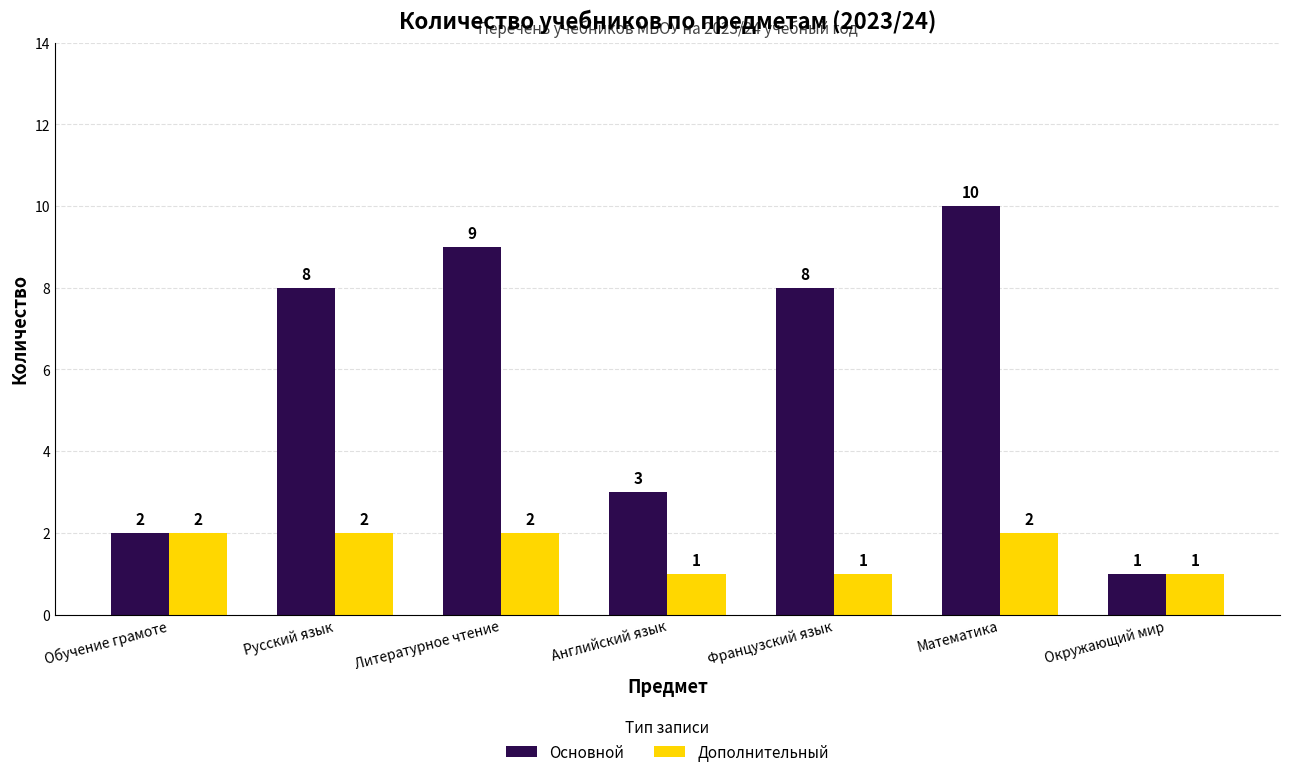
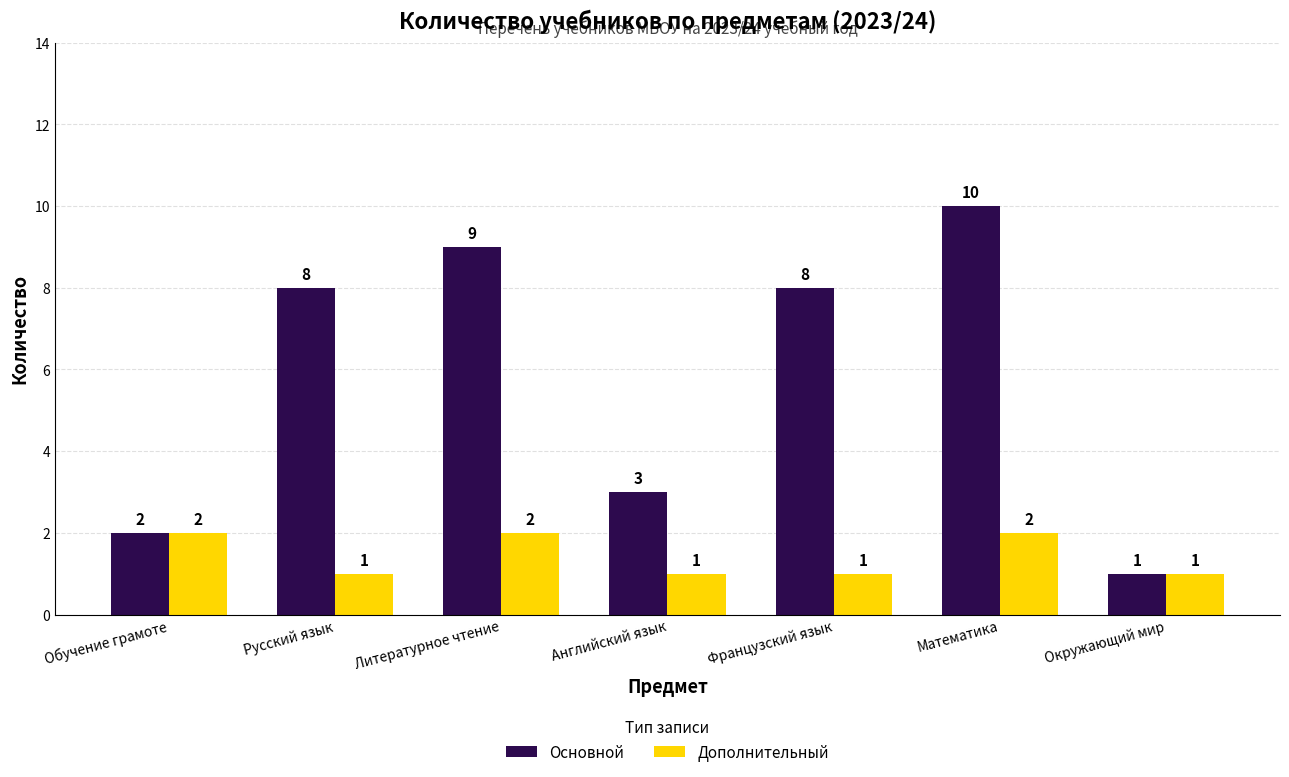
  {
    "Основной": {
      "Обучение грамоте": 2,
      "Русский язык": 8,
      "Литературное чтение": 9,
      "Английский язык": 3,
      "Французский язык": 8,
      "Математика": 10,
      "Окружающий мир": 1
    },
    "Дополнительный": {
      "Обучение грамоте": 2,
-     "Русский язык": 2,
+     "Русский язык": 1,
      "Литературное чтение": 2,
      "Английский язык": 1,
      "Французский язык": 1,
      "Математика": 2,
      "Окружающий мир": 1
    }
  }
